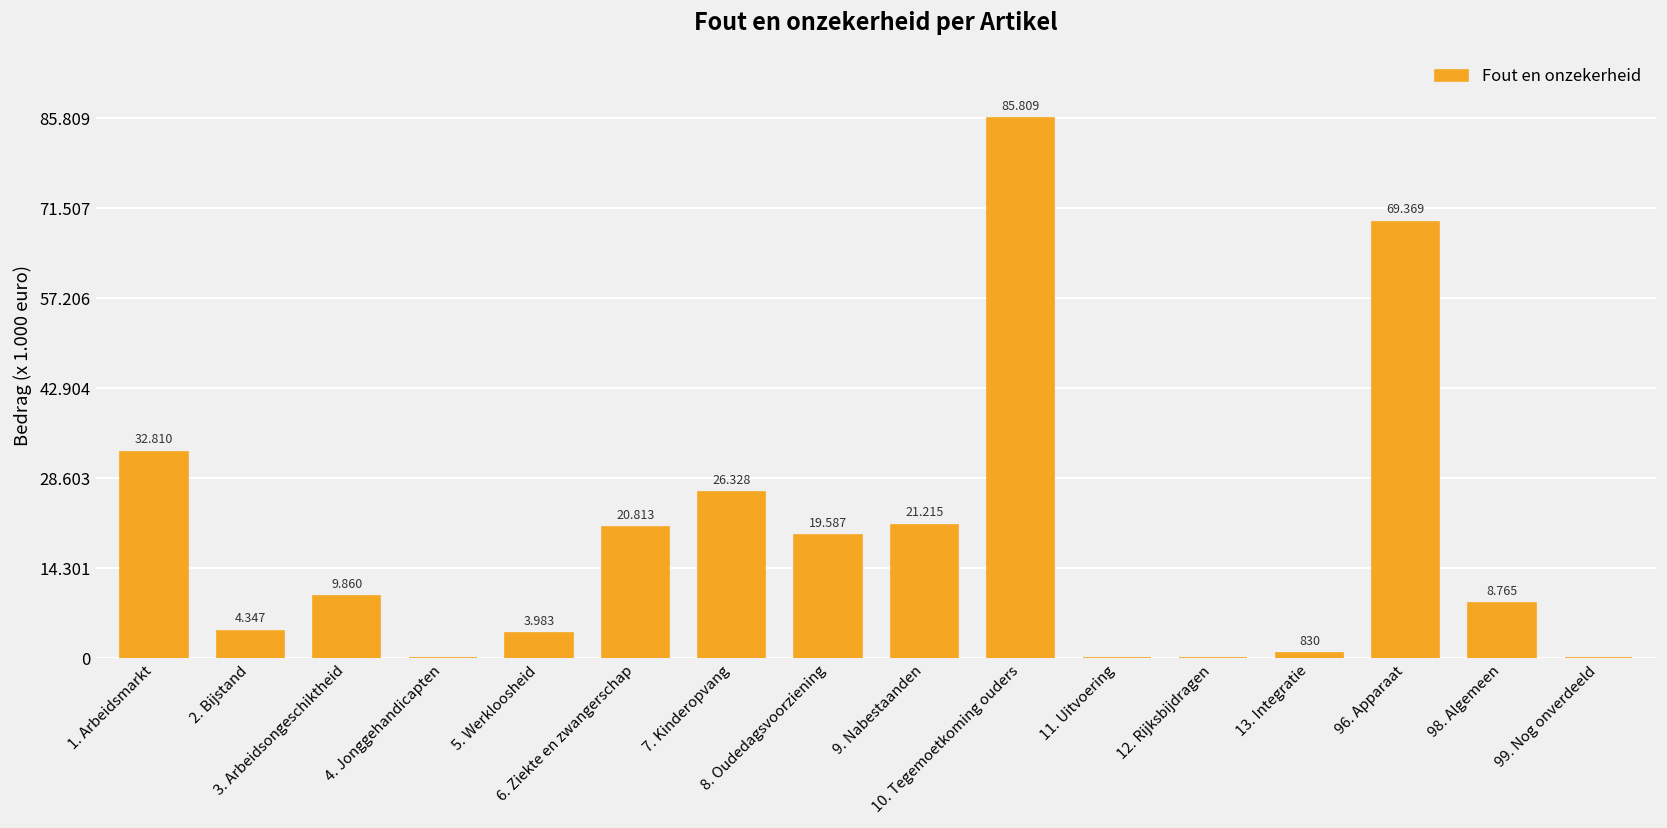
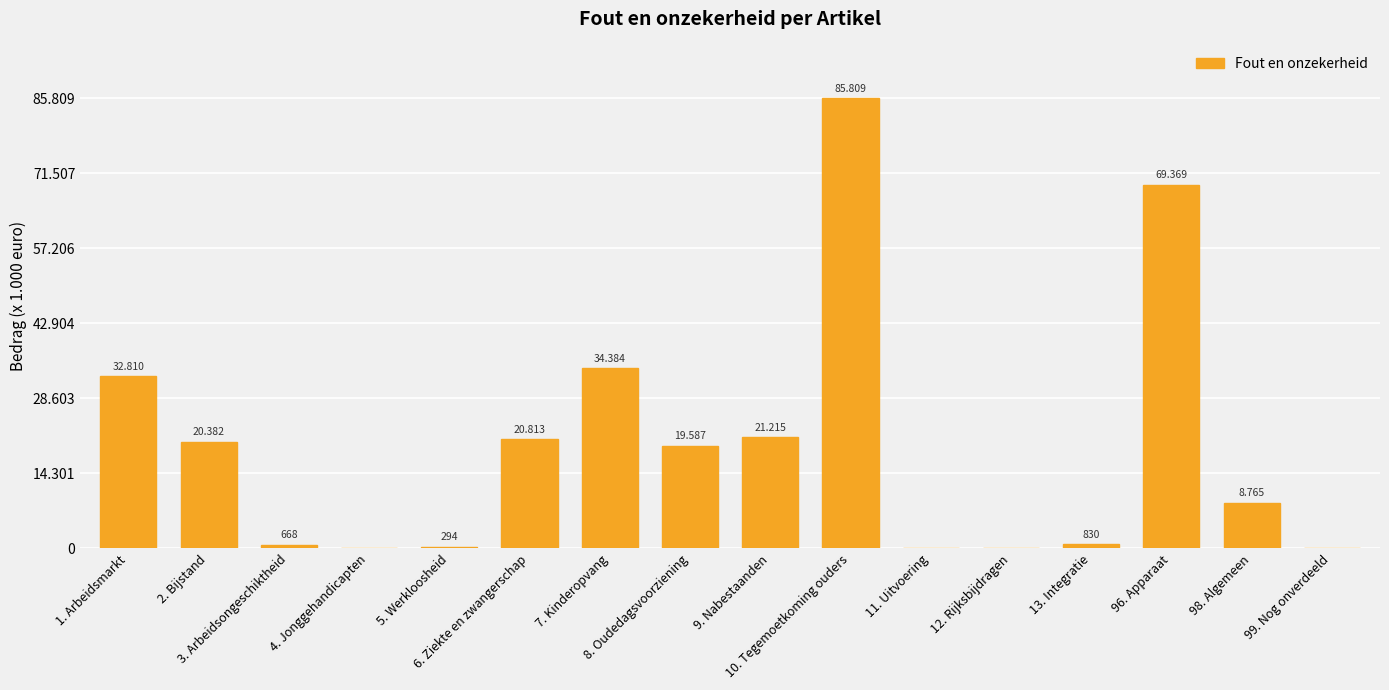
  {
-   "2. Bijstand": 4.347,
-   "3. Arbeidsongeschiktheid": 9.860,
-   "5. Werkloosheid": 3.983,
-   "7. Kinderopvang": 26.328,
+   "2. Bijstand": 20.382,
+   "3. Arbeidsongeschiktheid": 668,
+   "5. Werkloosheid": 294,
+   "7. Kinderopvang": 34.384,
    "13. Integratie": 830
  }
